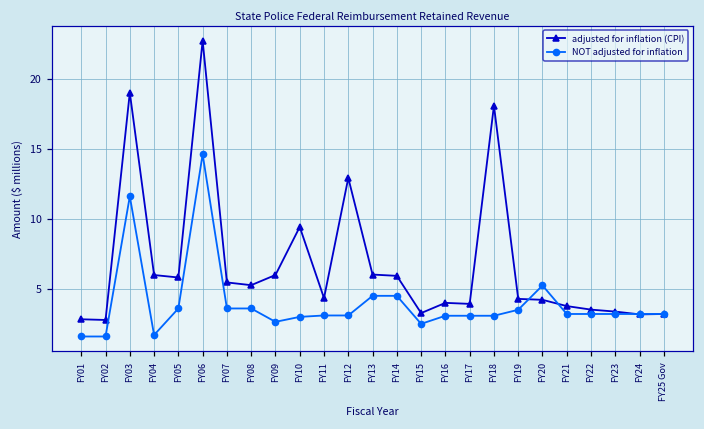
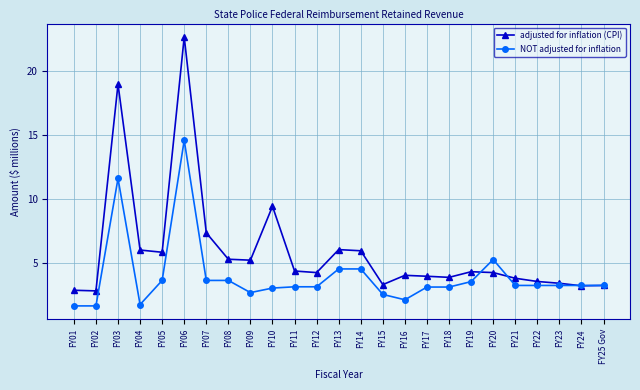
  {
    "adjusted for inflation (CPI)": {
      "FY01": 2.8,
      "FY02": 2.8,
      "FY03": 19.0,
      "FY04": 6.0,
      "FY05": 5.8,
      "FY06": 22.7,
-     "FY07": 5.5,
+     "FY07": 7.3,
      "FY08": 5.3,
-     "FY09": 6.0,
+     "FY09": 5.2,
      "FY10": 9.4,
      "FY11": 4.3,
-     "FY12": 12.9,
+     "FY12": 4.2,
      "FY13": 6.0,
      "FY14": 5.9,
      "FY15": 3.3,
      "FY16": 4.0,
      "FY17": 3.9,
-     "FY18": 18.1,
+     "FY18": 3.8,
      "FY19": 4.3,
      "FY20": 4.2,
      "FY21": 3.8,
      "FY22": 3.5
    },
    "NOT adjusted for inflation": {
      "FY01": 1.6,
      "FY02": 1.6,
      "FY03": 11.6,
      "FY04": 1.7,
      "FY05": 3.6,
      "FY06": 14.6,
      "FY07": 3.6,
      "FY08": 3.6,
      "FY09": 2.6,
      "FY10": 3.0,
      "FY11": 3.1,
      "FY12": 3.1,
      "FY13": 4.5,
      "FY14": 4.5,
      "FY15": 2.5,
-     "FY16": 3.1,
+     "FY16": 2.1,
      "FY17": 3.1,
      "FY18": 3.1,
      "FY19": 3.5,
      "FY20": 5.2,
      "FY21": 3.2,
      "FY22": 3.2
    }
  }
